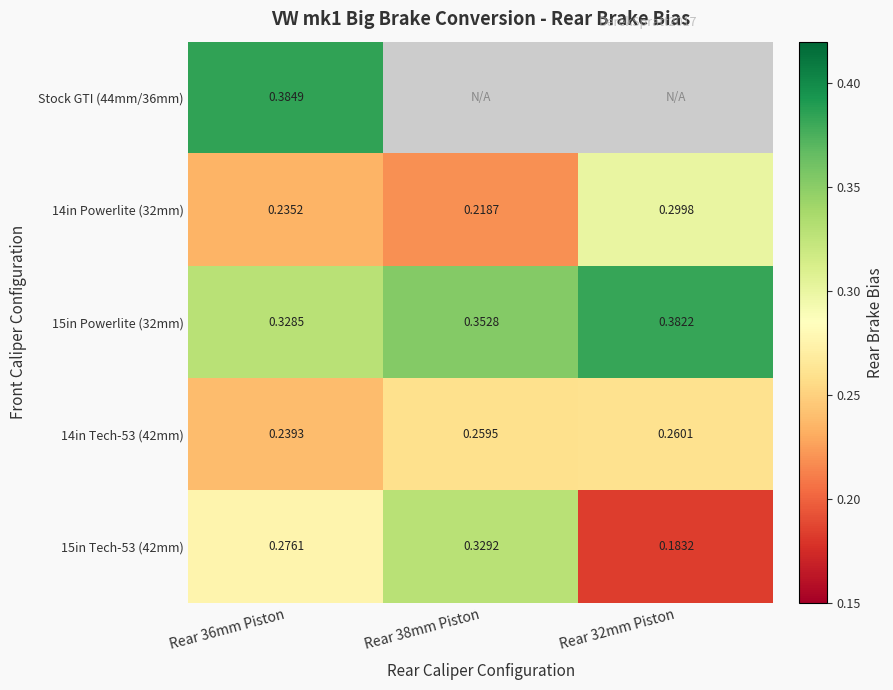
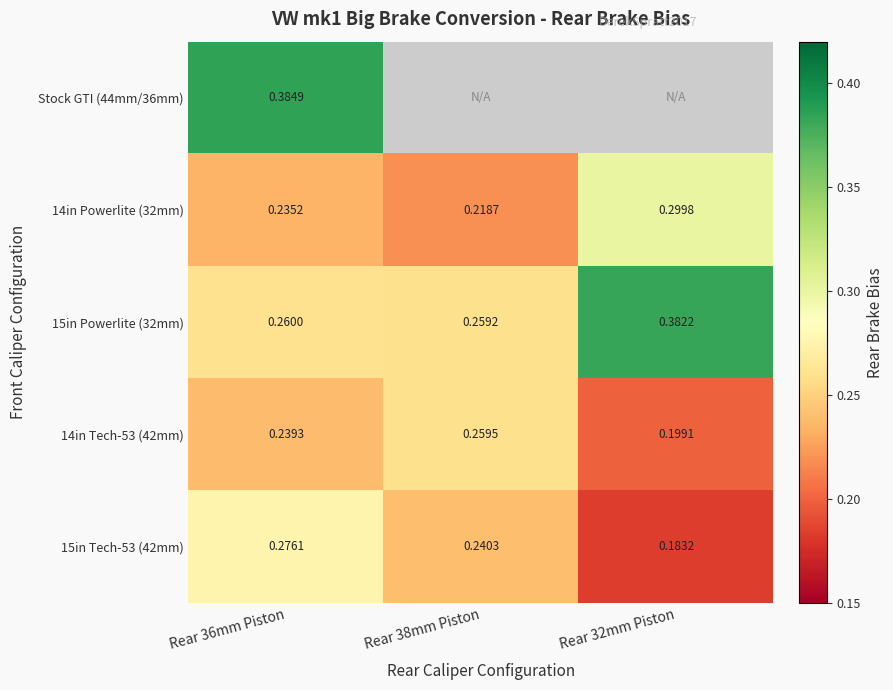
  {
    "Stock GTI (44mm/36mm)": {
      "Rear 36mm Piston": 0.3849
    },
    "14in Powerlite (32mm)": {
      "Rear 36mm Piston": 0.2352,
      "Rear 38mm Piston": 0.2187,
      "Rear 32mm Piston": 0.2998
    },
    "15in Powerlite (32mm)": {
-     "Rear 36mm Piston": 0.3285,
-     "Rear 38mm Piston": 0.3528,
+     "Rear 36mm Piston": 0.2600,
+     "Rear 38mm Piston": 0.2592,
      "Rear 32mm Piston": 0.3822
    },
    "14in Tech-53 (42mm)": {
      "Rear 36mm Piston": 0.2393,
      "Rear 38mm Piston": 0.2595,
-     "Rear 32mm Piston": 0.2601
+     "Rear 32mm Piston": 0.1991
    },
    "15in Tech-53 (42mm)": {
      "Rear 36mm Piston": 0.2761,
-     "Rear 38mm Piston": 0.3292,
+     "Rear 38mm Piston": 0.2403,
      "Rear 32mm Piston": 0.1832
    }
  }
